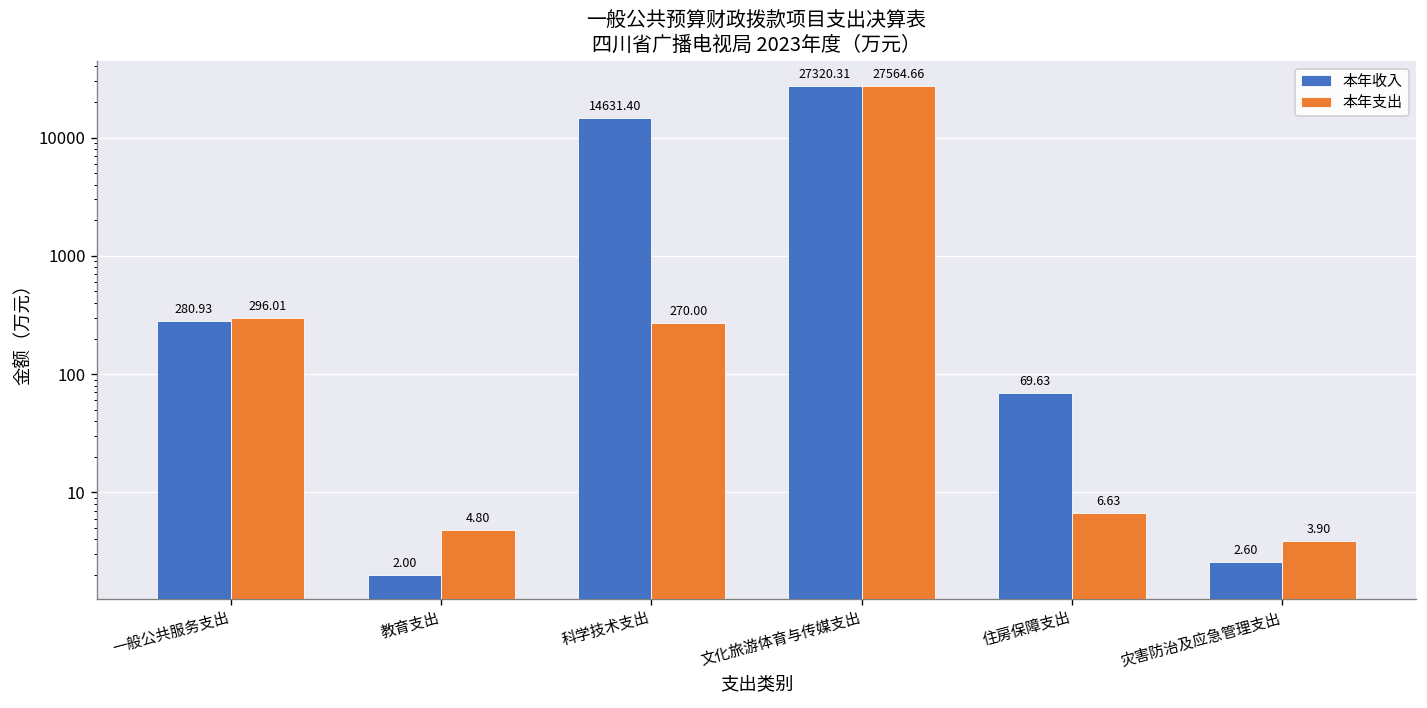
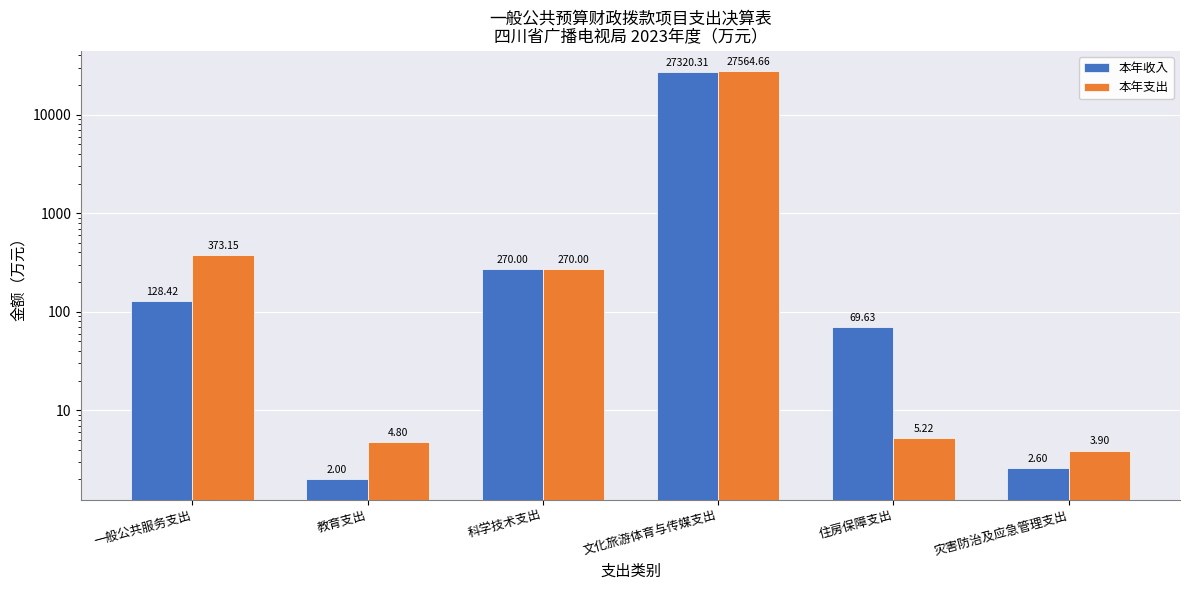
  {
    "本年收入": {
-     "一般公共服务支出": 280.93,
+     "一般公共服务支出": 128.42,
      "教育支出": 2.00,
-     "科学技术支出": 14631.40,
+     "科学技术支出": 270.00,
      "文化旅游体育与传媒支出": 27320.31,
      "住房保障支出": 69.63,
      "灾害防治及应急管理支出": 2.60
    },
    "本年支出": {
-     "一般公共服务支出": 296.01,
+     "一般公共服务支出": 373.15,
      "教育支出": 4.80,
      "科学技术支出": 270.00,
      "文化旅游体育与传媒支出": 27564.66,
-     "住房保障支出": 6.63,
+     "住房保障支出": 5.22,
      "灾害防治及应急管理支出": 3.90
    }
  }
